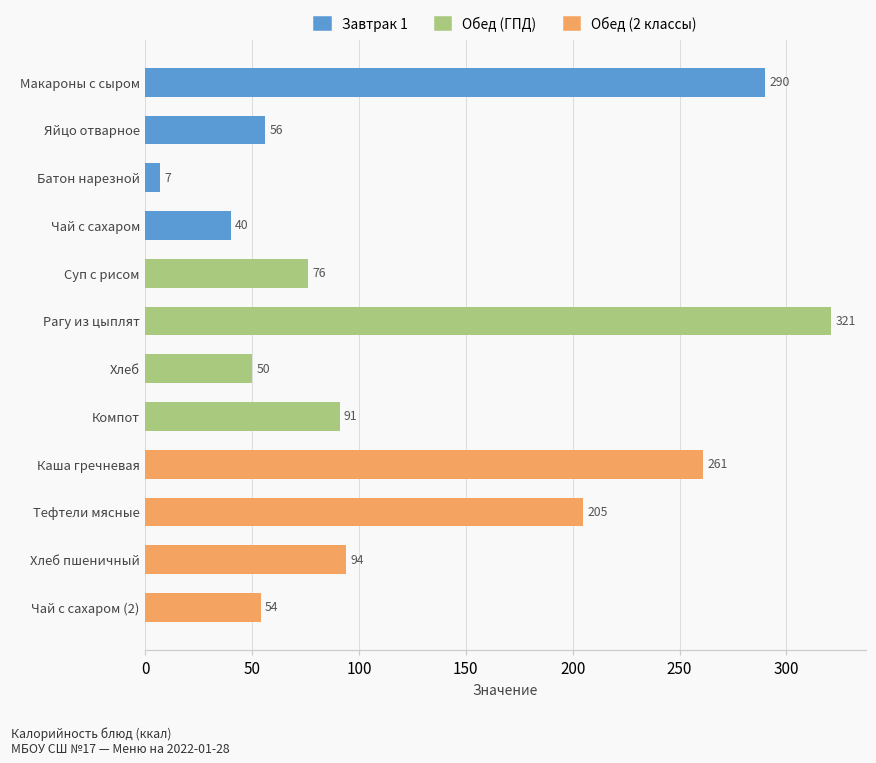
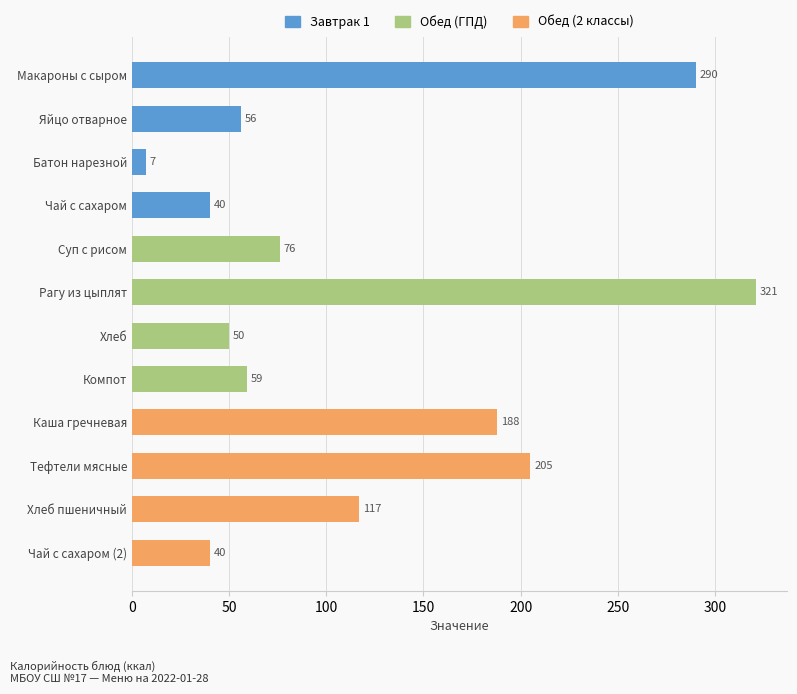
  {
    "Макароны с сыром": 290,
    "Яйцо отварное": 56,
    "Батон нарезной": 7,
    "Чай с сахаром": 40,
    "Суп с рисом": 76,
    "Рагу из цыплят": 321,
    "Хлеб": 50,
-   "Компот": 91,
-   "Каша гречневая": 261,
+   "Компот": 59,
+   "Каша гречневая": 188,
    "Тефтели мясные": 205,
-   "Хлеб пшеничный": 94,
-   "Чай с сахаром (2)": 54
+   "Хлеб пшеничный": 117,
+   "Чай с сахаром (2)": 40
  }
